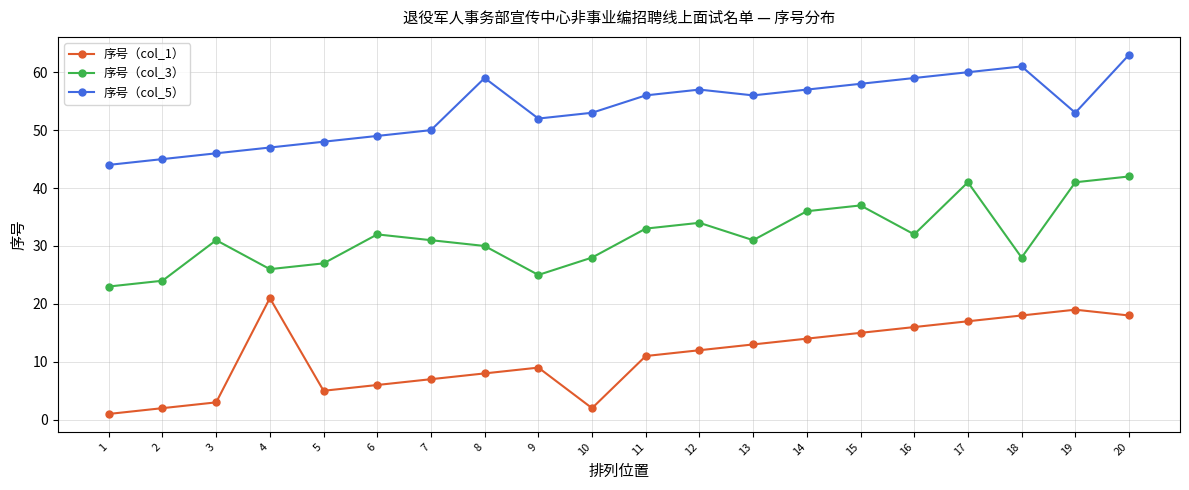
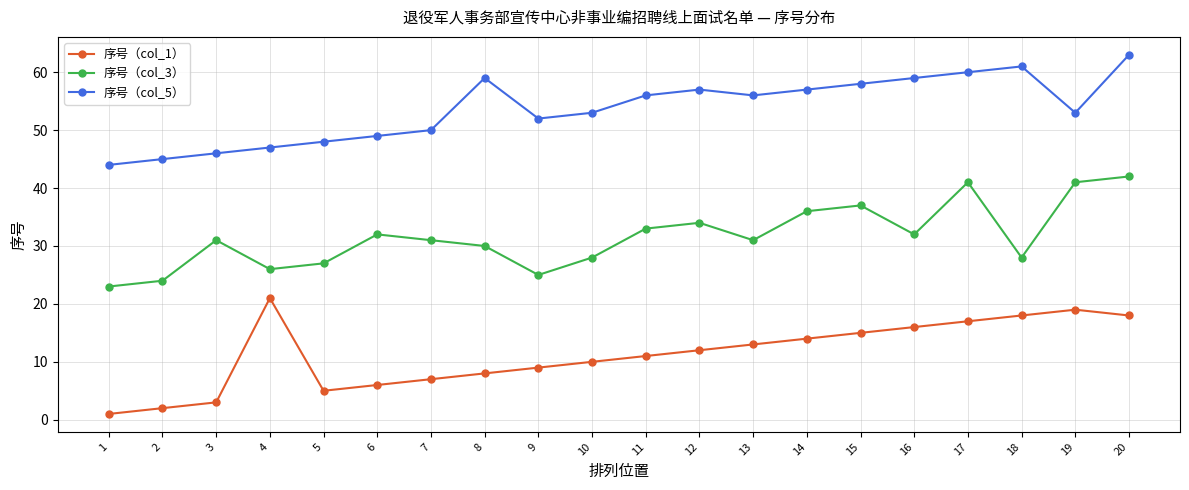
  {
    "序号（col_1）": {
      "1": 1,
      "2": 2,
      "3": 3,
      "4": 21,
      "5": 5,
      "6": 6,
      "7": 7,
      "8": 8,
      "9": 9,
-     "10": 2,
+     "10": 10,
      "11": 11,
      "12": 12,
      "13": 13,
      "14": 14,
      "15": 15,
      "16": 16,
      "17": 17,
      "18": 18,
      "19": 19,
      "20": 18
    },
    "序号（col_3）": {
      "1": 23,
      "2": 24,
      "3": 31,
      "4": 26,
      "5": 27,
      "6": 32,
      "7": 31,
      "8": 30,
      "9": 25,
      "10": 28,
      "11": 33,
      "12": 34,
      "13": 31,
      "14": 36,
      "15": 37,
      "16": 32,
      "17": 41,
      "18": 28,
      "19": 41,
      "20": 42
    },
    "序号（col_5）": {
      "1": 44,
      "2": 45,
      "3": 46,
      "4": 47,
      "5": 48,
      "6": 49,
      "7": 50,
      "8": 59,
      "9": 52,
      "10": 53,
      "11": 56,
      "12": 57,
      "13": 56,
      "14": 57,
      "15": 58,
      "16": 59,
      "17": 60,
      "18": 61,
      "19": 53,
      "20": 63
    }
  }
